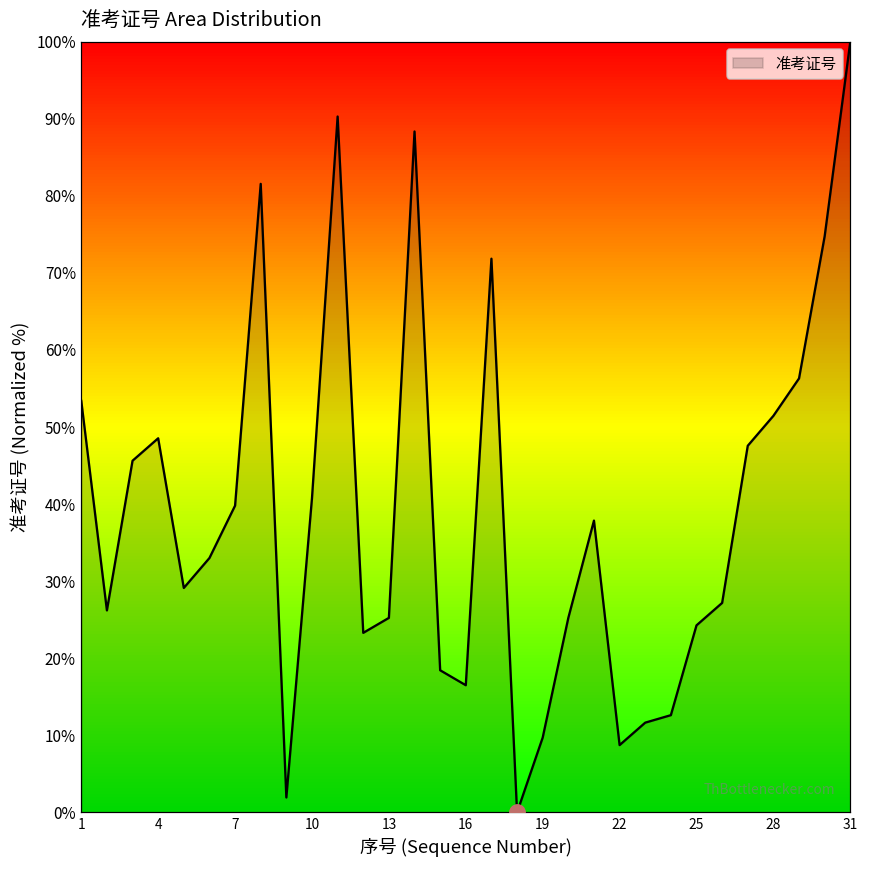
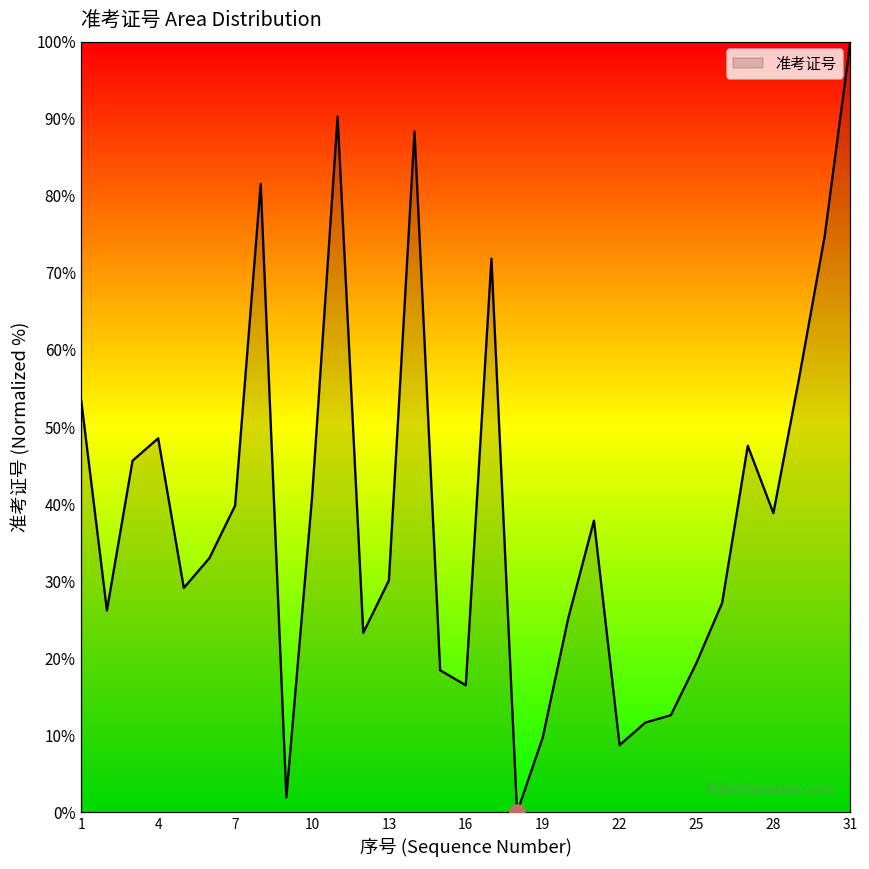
  {
    "准考证号": {
      "1": "53%",
      "4": "49%",
      "7": "40%",
      "10": "41%",
-     "13": "25%",
+     "13": "30%",
      "16": "17%",
      "19": "10%",
      "22": "9%",
-     "25": "24%",
-     "28": "51%",
+     "25": "19%",
+     "28": "39%",
      "31": "100%"
    }
  }
